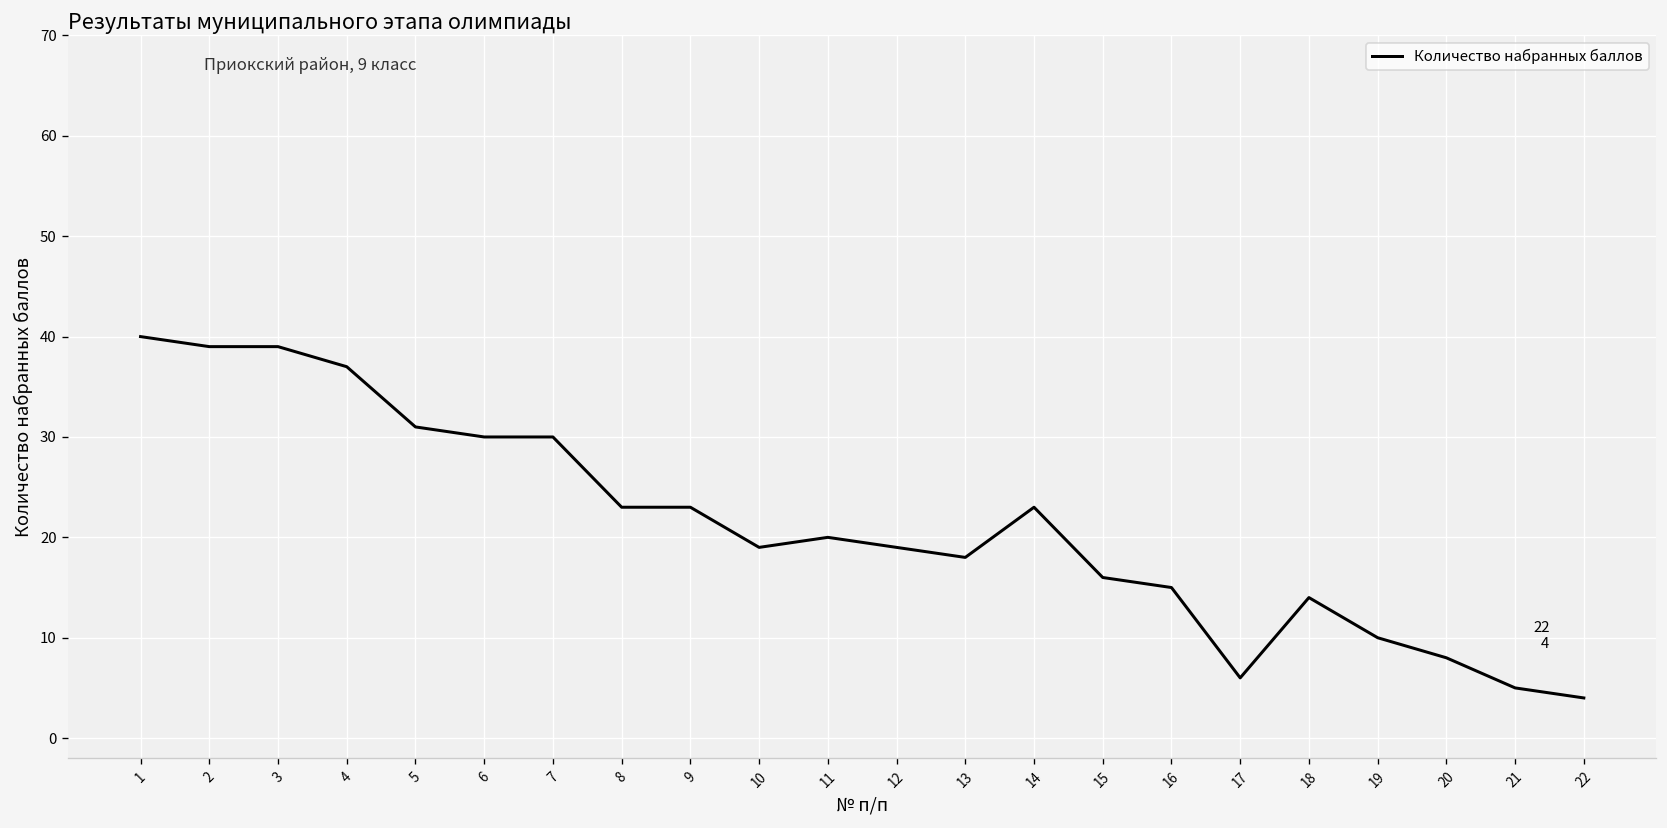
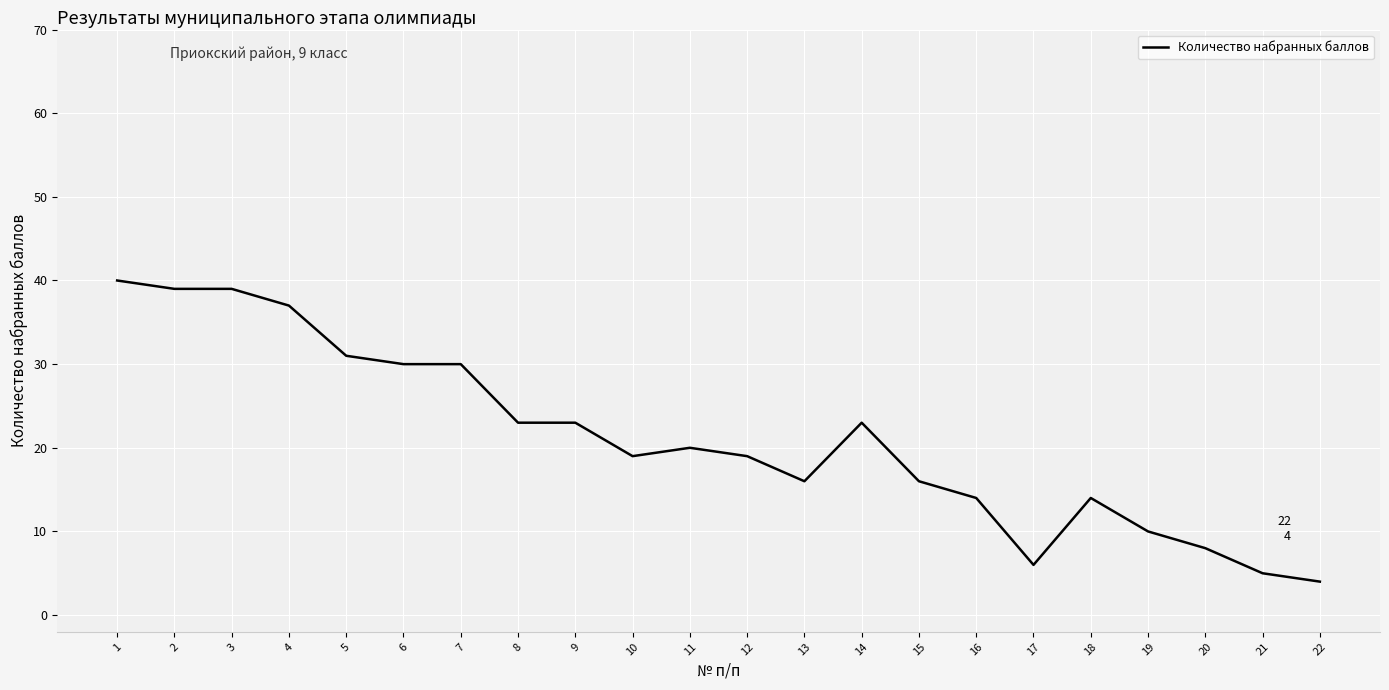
  {
    "1": 40,
    "2": 39,
    "3": 39,
    "4": 37,
    "5": 31,
    "6": 30,
    "7": 30,
    "8": 23,
    "9": 23,
    "10": 19,
    "11": 20,
    "12": 19,
-   "13": 18,
+   "13": 16,
    "14": 23,
    "15": 16,
-   "16": 15,
+   "16": 14,
    "17": 6,
    "18": 14,
    "19": 10,
    "20": 8,
    "21": 5,
    "22": 4
  }
